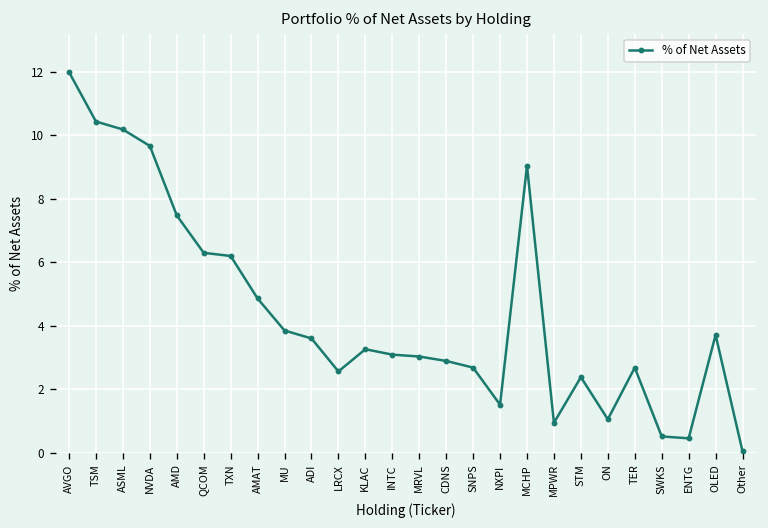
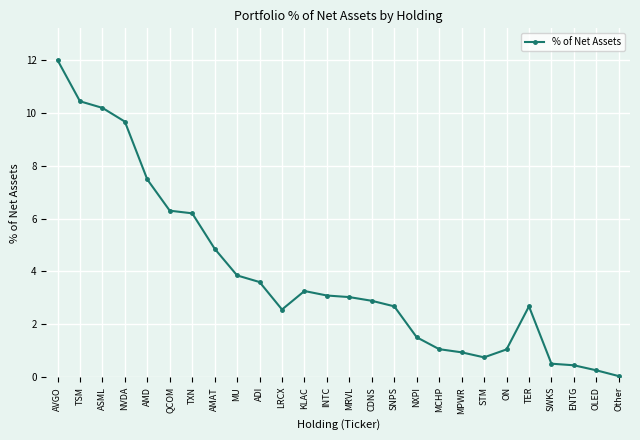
  {
    "AVGO": 12.0,
    "TSM": 10.4,
    "ASML": 10.2,
    "NVDA": 9.7,
    "AMD": 7.5,
    "QCOM": 6.3,
    "TXN": 6.2,
    "AMAT": 4.9,
    "MU": 3.9,
    "ADI": 3.6,
    "LRCX": 2.6,
    "KLAC": 3.3,
    "INTC": 3.1,
    "MRVL": 3.0,
    "CDNS": 2.9,
    "SNPS": 2.7,
    "NXPI": 1.5,
-   "MCHP": 9.0,
+   "MCHP": 1.1,
    "MPWR": 0.9,
-   "STM": 2.4,
+   "STM": 0.8,
    "ON": 1.1,
    "TER": 2.7,
    "SWKS": 0.5,
    "ENTG": 0.5,
-   "OLED": 3.7,
+   "OLED": 0.3,
    "Other": 0.0
  }
